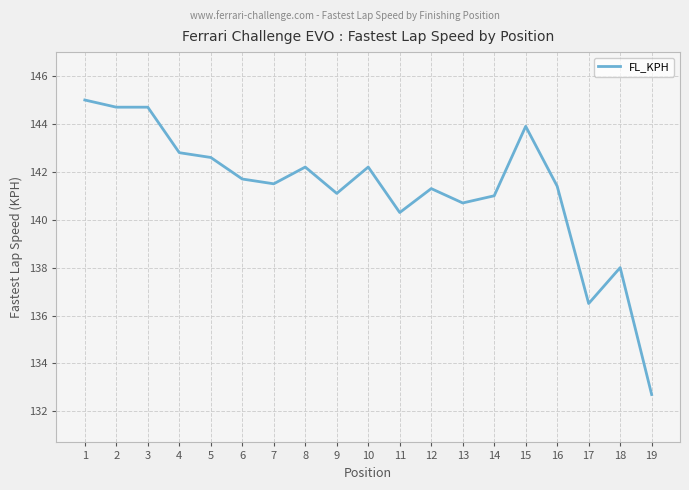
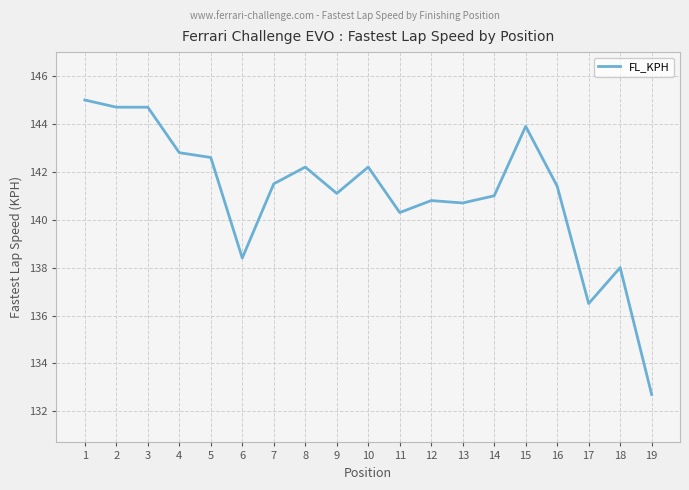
  {
    "1": 145.0,
    "2": 144.7,
    "3": 144.7,
    "4": 142.8,
    "5": 142.6,
-   "6": 141.7,
+   "6": 138.4,
    "7": 141.5,
    "8": 142.2,
    "9": 141.1,
    "10": 142.2,
    "11": 140.3,
-   "12": 141.3,
+   "12": 140.8,
    "13": 140.7,
    "14": 141.0,
    "15": 143.9,
    "16": 141.4,
    "17": 136.5,
    "18": 138.0,
    "19": 132.7
  }
